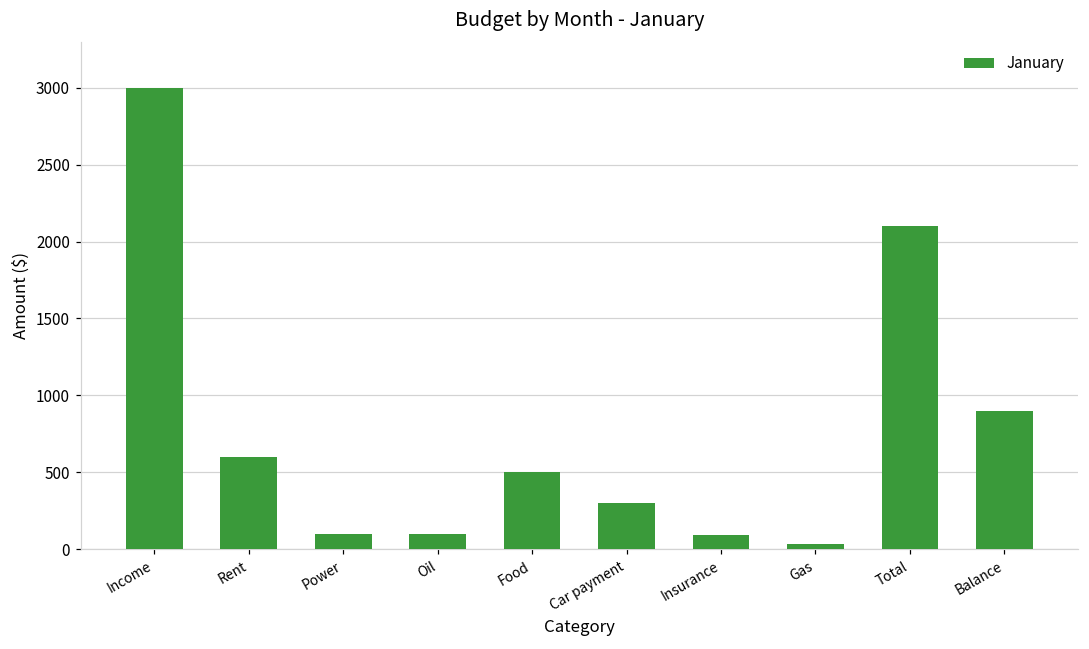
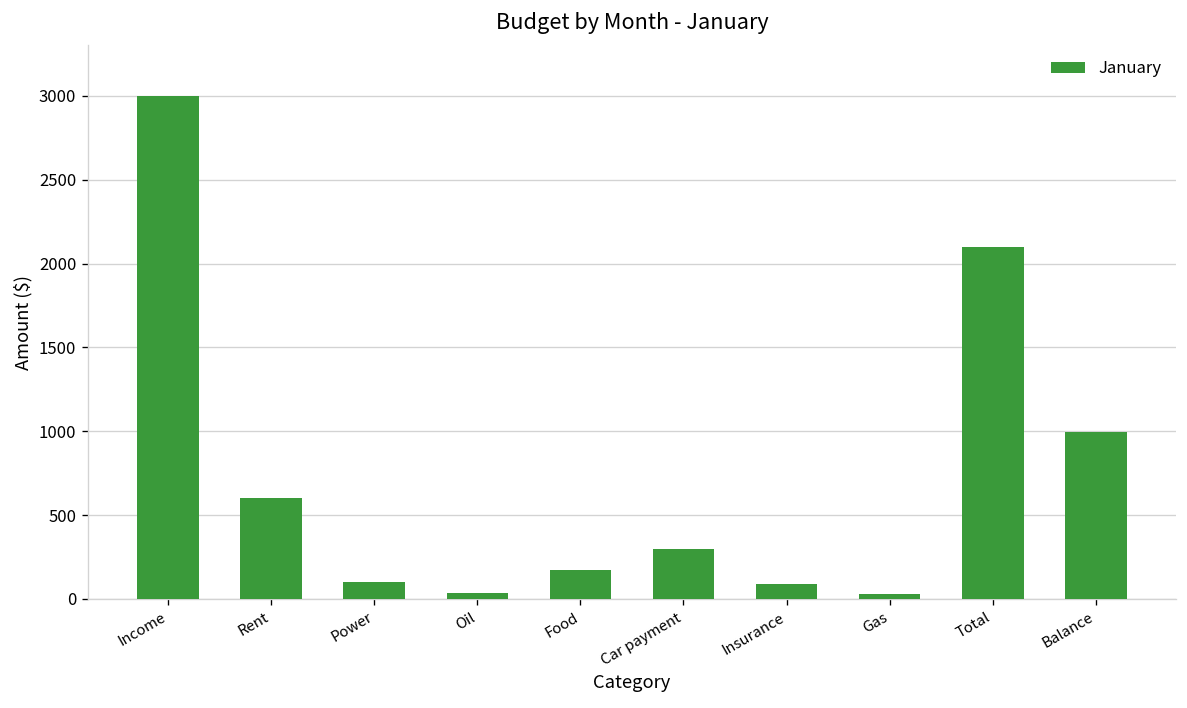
  {
    "Income": 3000,
    "Rent": 600,
    "Power": 100,
-   "Oil": 100,
-   "Food": 500,
+   "Oil": 40,
+   "Food": 170,
    "Car payment": 300,
    "Insurance": 90,
    "Gas": 30,
    "Total": 2100,
-   "Balance": 900
+   "Balance": 1000
  }
